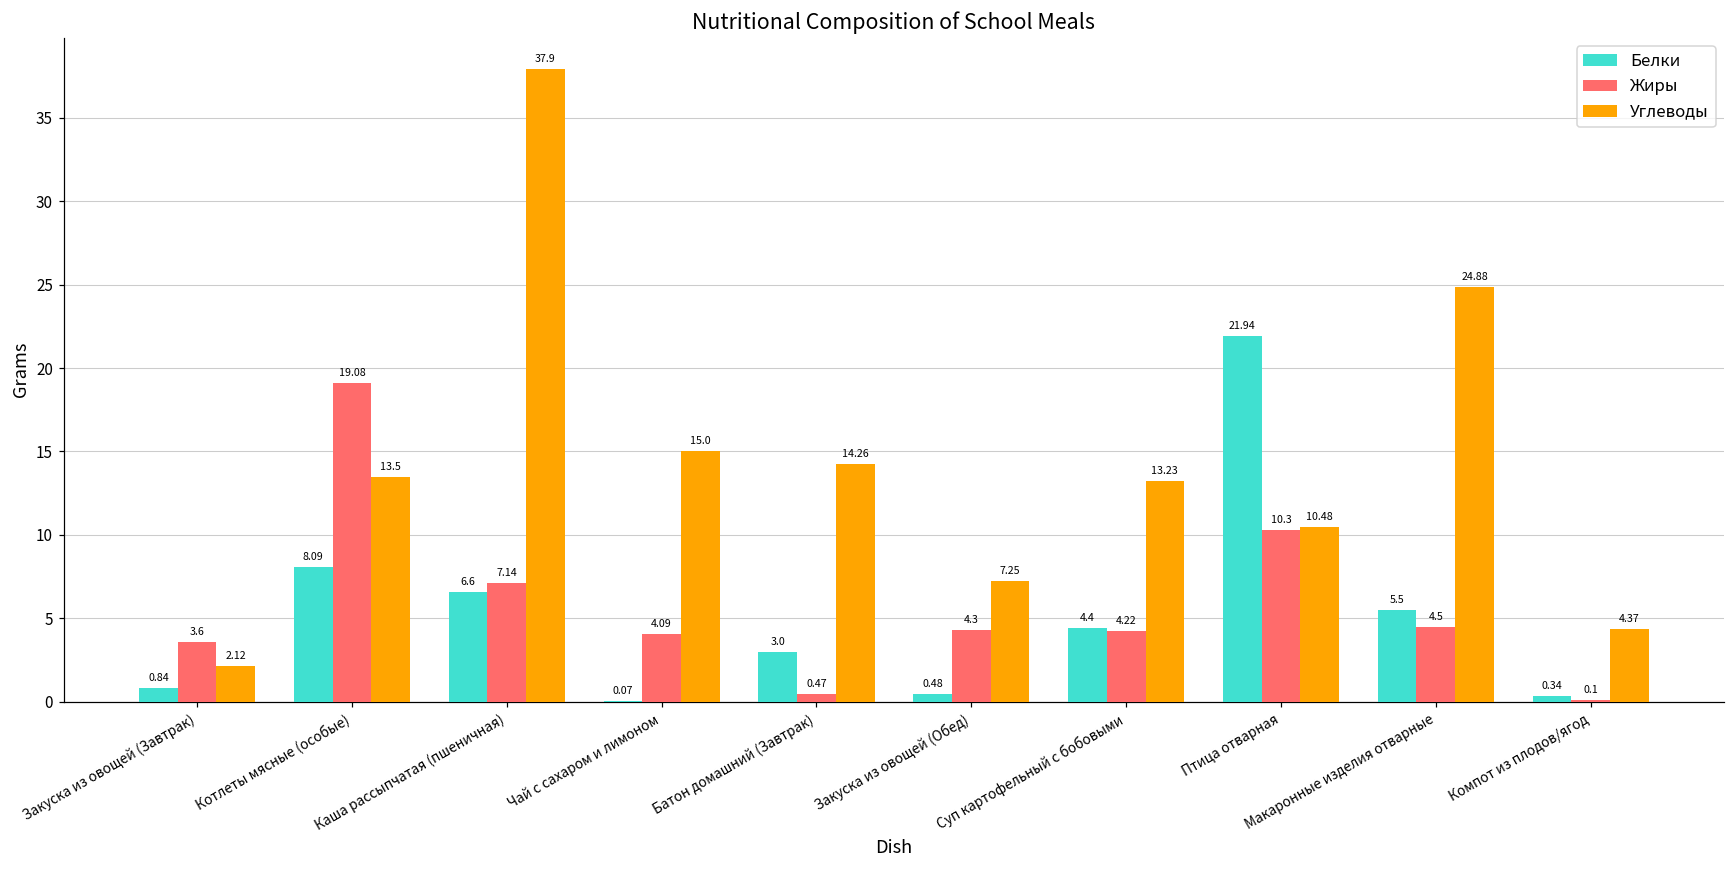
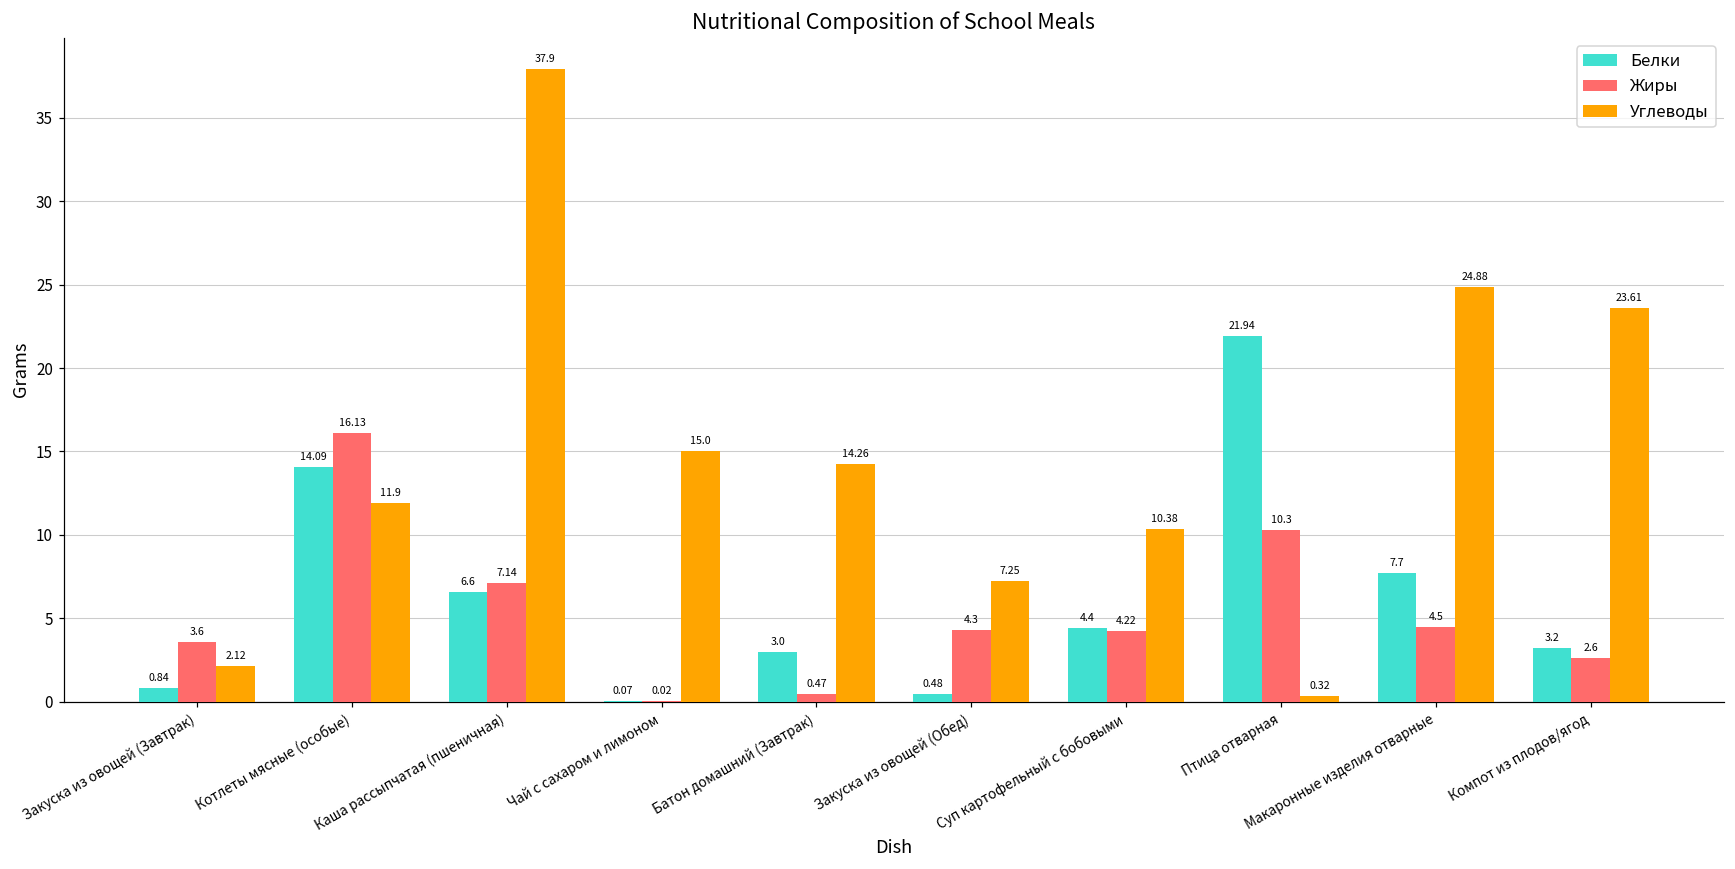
  {
    "Белки": {
      "Закуска из овощей (Завтрак)": 0.84,
-     "Котлеты мясные (особые)": 8.09,
+     "Котлеты мясные (особые)": 14.09,
      "Каша рассыпчатая (пшеничная)": 6.6,
      "Чай с сахаром и лимоном": 0.07,
      "Батон домашний (Завтрак)": 3.0,
      "Закуска из овощей (Обед)": 0.48,
      "Суп картофельный с бобовыми": 4.4,
      "Птица отварная": 21.94,
-     "Макаронные изделия отварные": 5.5,
-     "Компот из плодов/ягод": 0.34
+     "Макаронные изделия отварные": 7.7,
+     "Компот из плодов/ягод": 3.2
    },
    "Жиры": {
      "Закуска из овощей (Завтрак)": 3.6,
-     "Котлеты мясные (особые)": 19.08,
+     "Котлеты мясные (особые)": 16.13,
      "Каша рассыпчатая (пшеничная)": 7.14,
-     "Чай с сахаром и лимоном": 4.09,
+     "Чай с сахаром и лимоном": 0.02,
      "Батон домашний (Завтрак)": 0.47,
      "Закуска из овощей (Обед)": 4.3,
      "Суп картофельный с бобовыми": 4.22,
      "Птица отварная": 10.3,
      "Макаронные изделия отварные": 4.5,
-     "Компот из плодов/ягод": 0.1
+     "Компот из плодов/ягод": 2.6
    },
    "Углеводы": {
      "Закуска из овощей (Завтрак)": 2.12,
-     "Котлеты мясные (особые)": 13.5,
+     "Котлеты мясные (особые)": 11.9,
      "Каша рассыпчатая (пшеничная)": 37.9,
      "Чай с сахаром и лимоном": 15.0,
      "Батон домашний (Завтрак)": 14.26,
      "Закуска из овощей (Обед)": 7.25,
-     "Суп картофельный с бобовыми": 13.23,
-     "Птица отварная": 10.48,
+     "Суп картофельный с бобовыми": 10.38,
+     "Птица отварная": 0.32,
      "Макаронные изделия отварные": 24.88,
-     "Компот из плодов/ягод": 4.37
+     "Компот из плодов/ягод": 23.61
    }
  }
